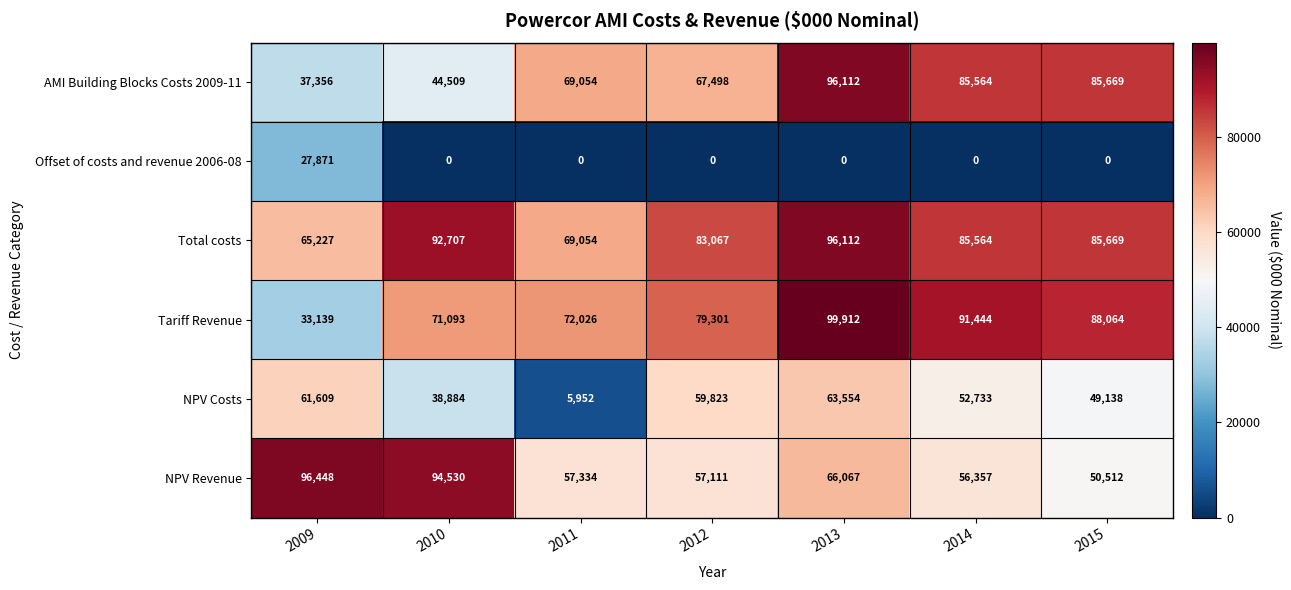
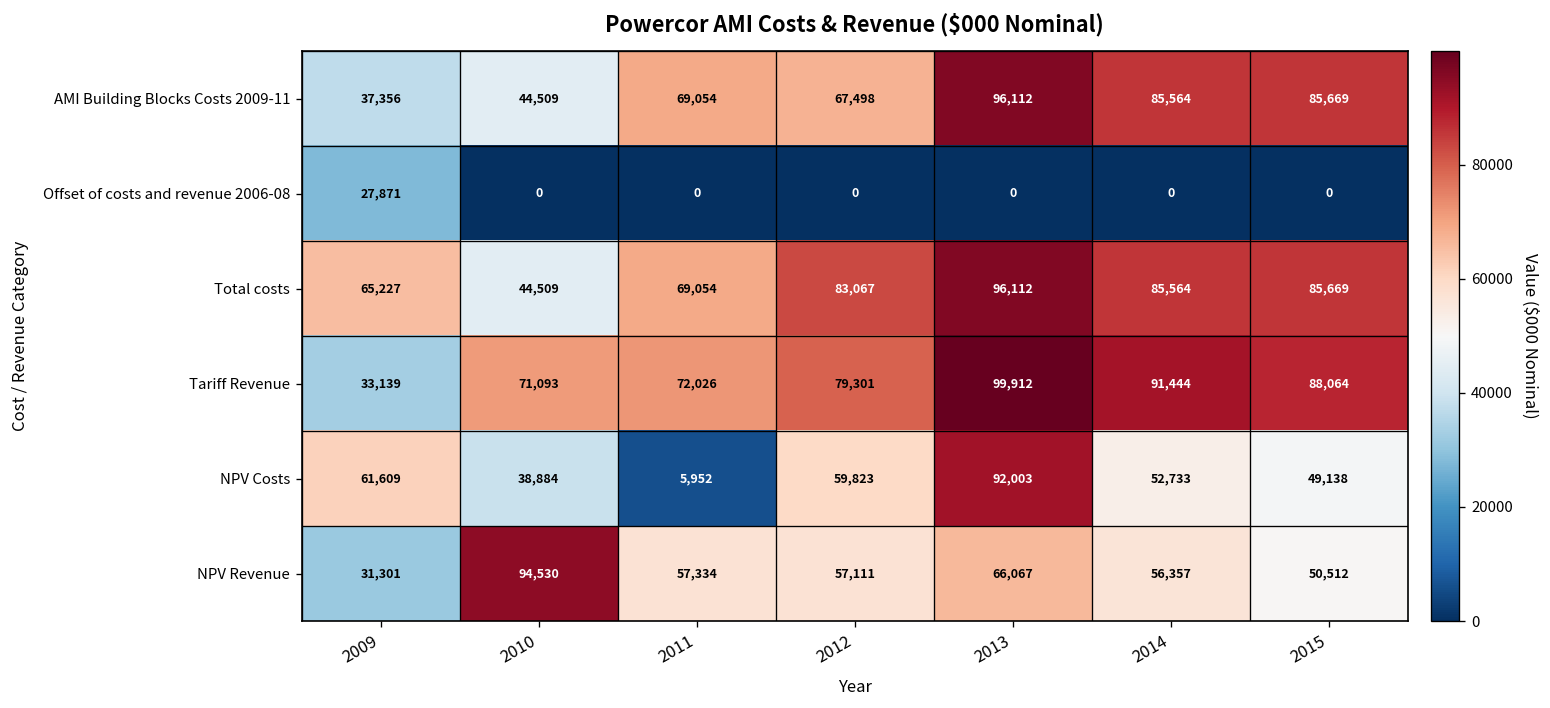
  {
    "AMI Building Blocks Costs 2009-11": {
      "2009": "37,356",
      "2010": "44,509",
      "2011": "69,054",
      "2012": "67,498",
      "2013": "96,112",
      "2014": "85,564",
      "2015": "85,669"
    },
    "Offset of costs and revenue 2006-08": {
      "2009": "27,871",
      "2010": "0",
      "2011": "0",
      "2012": "0",
      "2013": "0",
      "2014": "0",
      "2015": "0"
    },
    "Total costs": {
      "2009": "65,227",
-     "2010": "92,707",
+     "2010": "44,509",
      "2011": "69,054",
      "2012": "83,067",
      "2013": "96,112",
      "2014": "85,564",
      "2015": "85,669"
    },
    "Tariff Revenue": {
      "2009": "33,139",
      "2010": "71,093",
      "2011": "72,026",
      "2012": "79,301",
      "2013": "99,912",
      "2014": "91,444",
      "2015": "88,064"
    },
    "NPV Costs": {
      "2009": "61,609",
      "2010": "38,884",
      "2011": "5,952",
      "2012": "59,823",
-     "2013": "63,554",
+     "2013": "92,003",
      "2014": "52,733",
      "2015": "49,138"
    },
    "NPV Revenue": {
-     "2009": "96,448",
+     "2009": "31,301",
      "2010": "94,530",
      "2011": "57,334",
      "2012": "57,111",
      "2013": "66,067",
      "2014": "56,357",
      "2015": "50,512"
    }
  }
